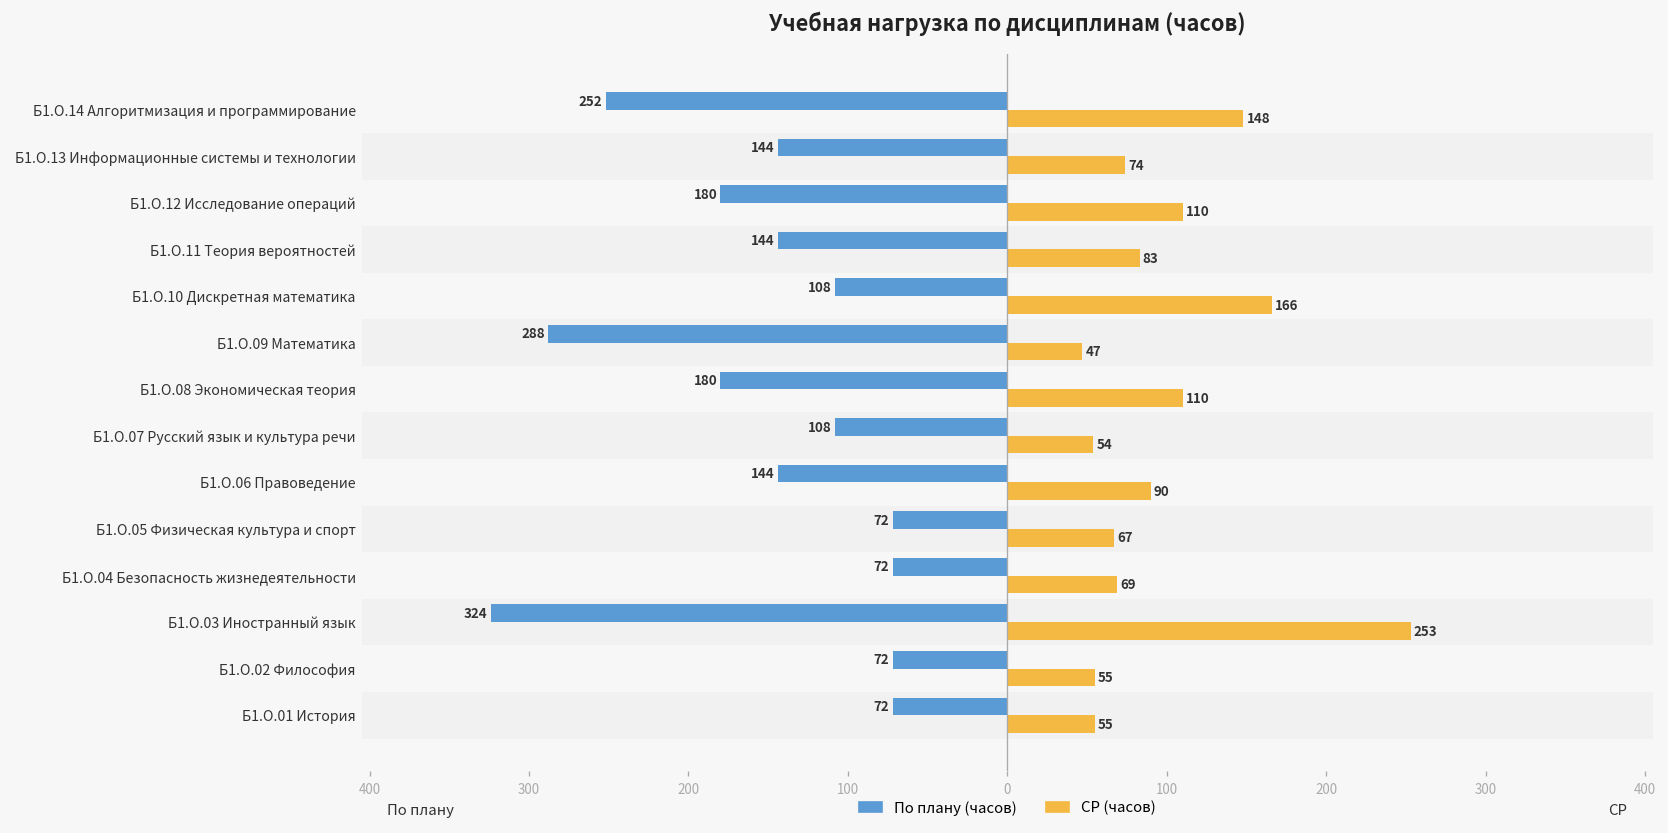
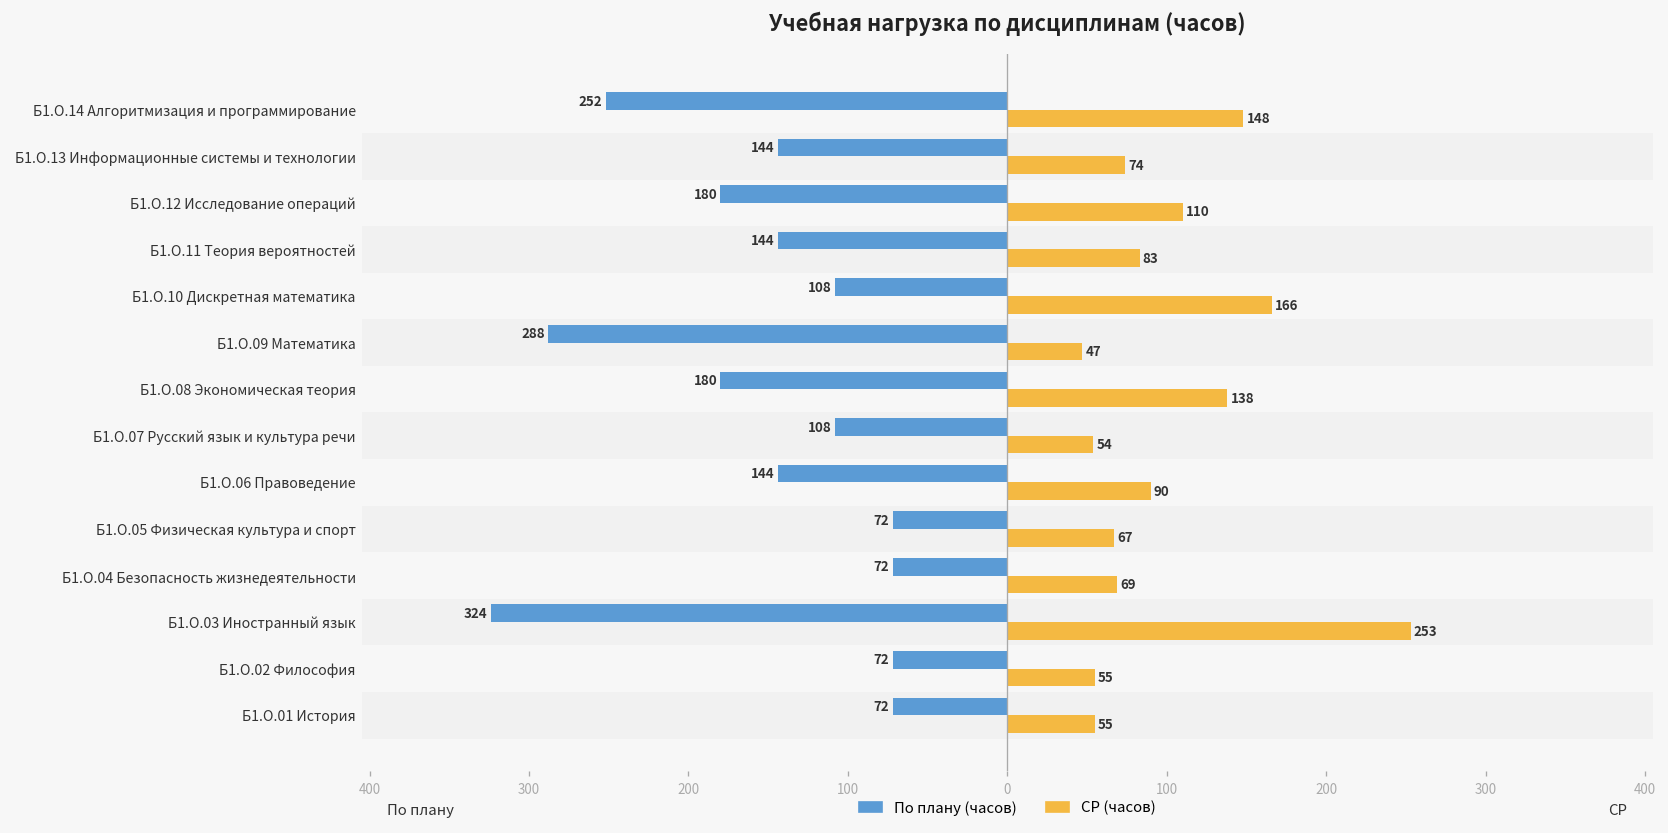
  {
    "СР (часов)": {
      "Б1.О.14 Алгоритмизация и программирование": 148,
      "Б1.О.13 Информационные системы и технологии": 74,
      "Б1.О.12 Исследование операций": 110,
      "Б1.О.11 Теория вероятностей": 83,
      "Б1.О.10 Дискретная математика": 166,
      "Б1.О.09 Математика": 47,
-     "Б1.О.08 Экономическая теория": 110,
+     "Б1.О.08 Экономическая теория": 138,
      "Б1.О.07 Русский язык и культура речи": 54,
      "Б1.О.06 Правоведение": 90,
      "Б1.О.05 Физическая культура и спорт": 67,
      "Б1.О.04 Безопасность жизнедеятельности": 69,
      "Б1.О.03 Иностранный язык": 253,
      "Б1.О.02 Философия": 55,
      "Б1.О.01 История": 55
    }
  }
